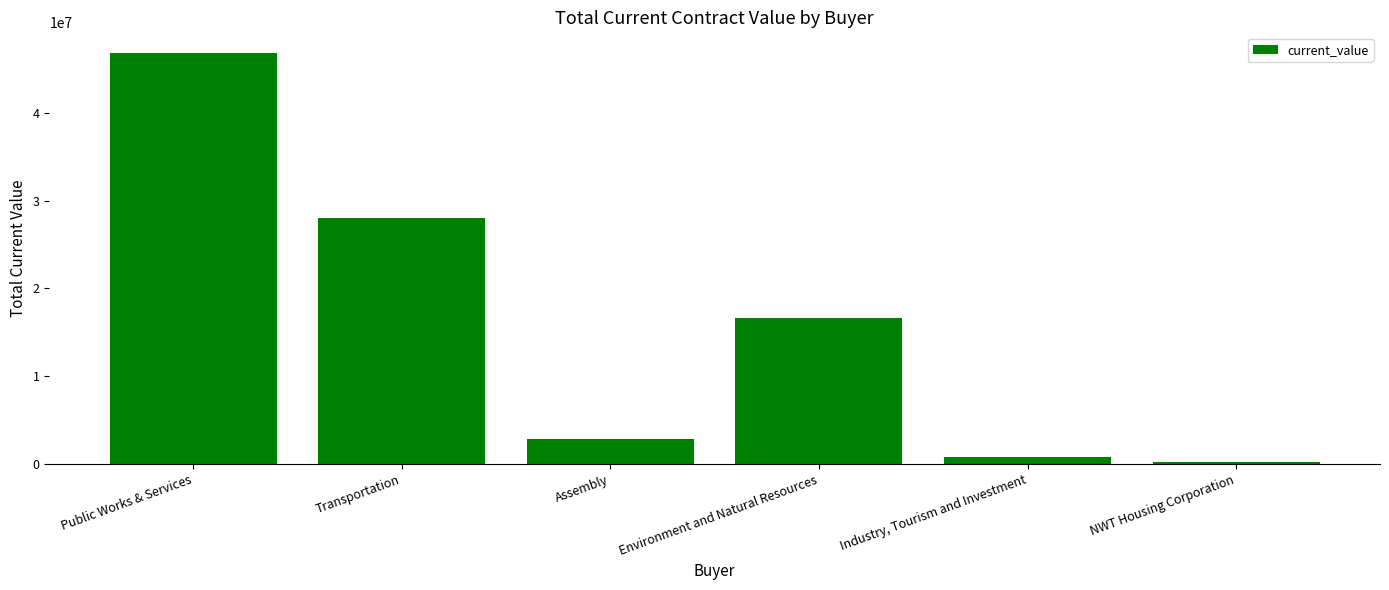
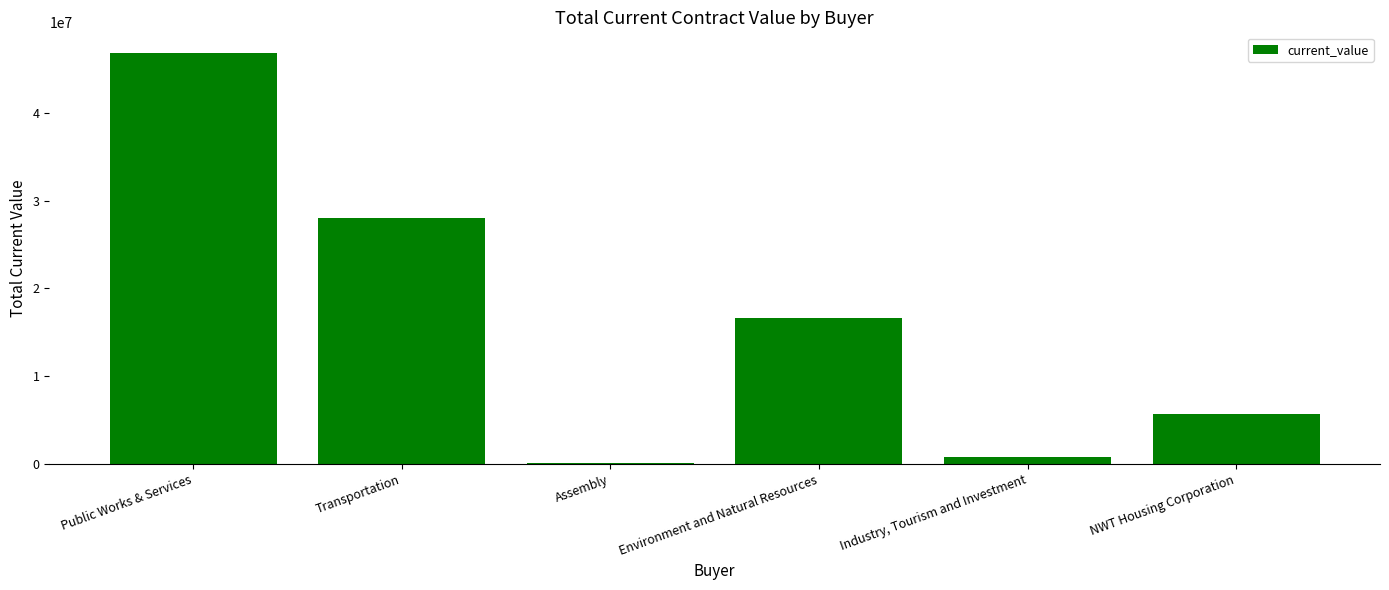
  {
    "Public Works & Services": 47000000,
    "Transportation": 28000000,
-   "Assembly": 3000000,
+   "Assembly": 0,
    "Environment and Natural Resources": 17000000,
    "Industry, Tourism and Investment": 1000000,
-   "NWT Housing Corporation": 0
+   "NWT Housing Corporation": 6000000
  }
